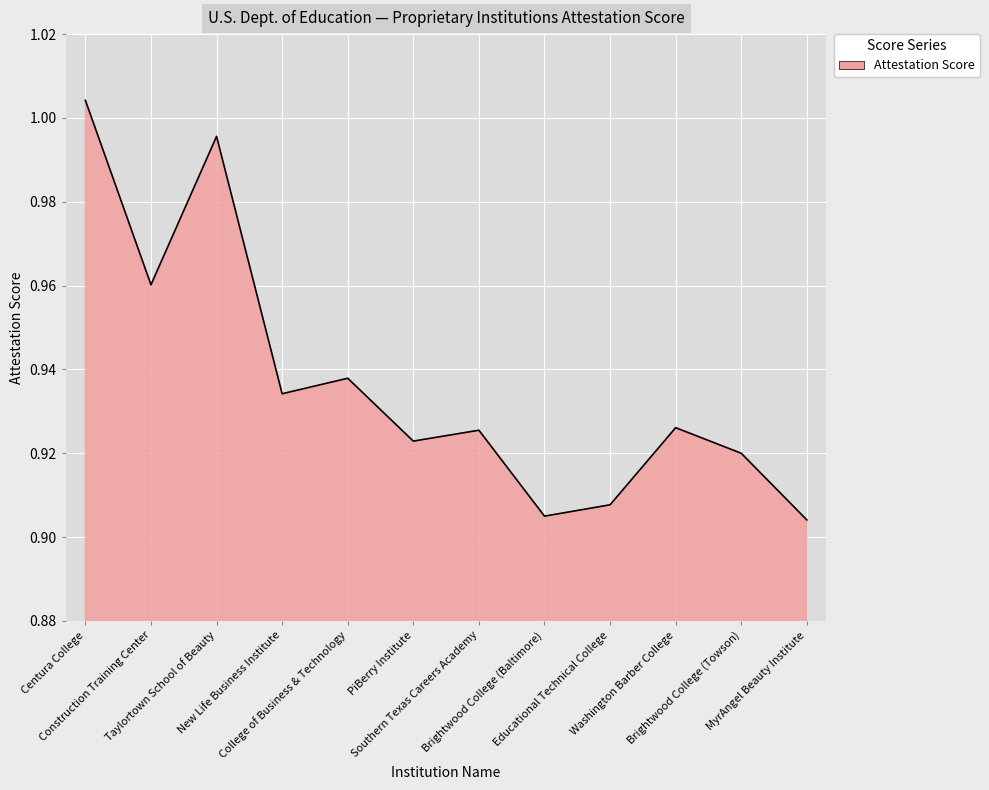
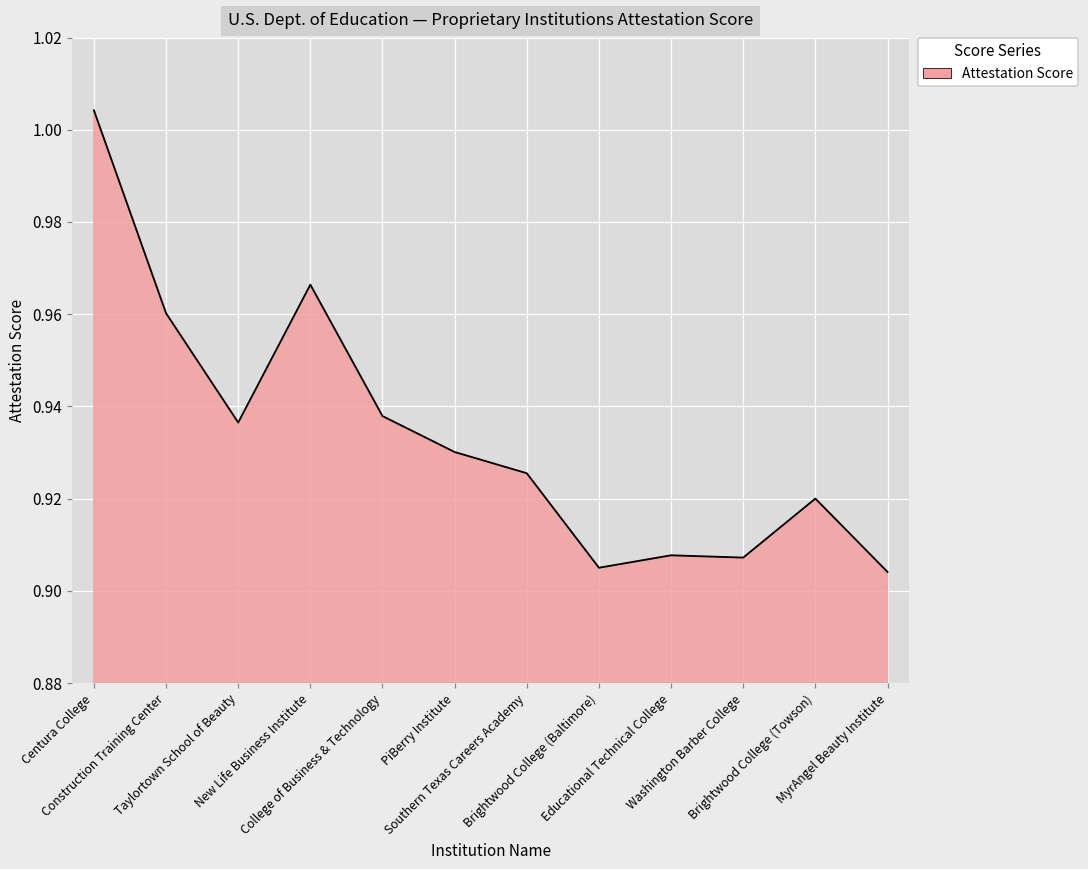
  {
    "Centura College": 1.004,
    "Construction Training Center": 0.960,
-   "Taylortown School of Beauty": 0.996,
-   "New Life Business Institute": 0.934,
+   "Taylortown School of Beauty": 0.937,
+   "New Life Business Institute": 0.966,
    "College of Business & Technology": 0.938,
-   "PiBerry Institute": 0.923,
+   "PiBerry Institute": 0.930,
    "Southern Texas Careers Academy": 0.926,
    "Brightwood College (Baltimore)": 0.905,
    "Educational Technical College": 0.908,
-   "Washington Barber College": 0.926,
+   "Washington Barber College": 0.907,
    "Brightwood College (Towson)": 0.920,
    "MyrAngel Beauty Institute": 0.904
  }
